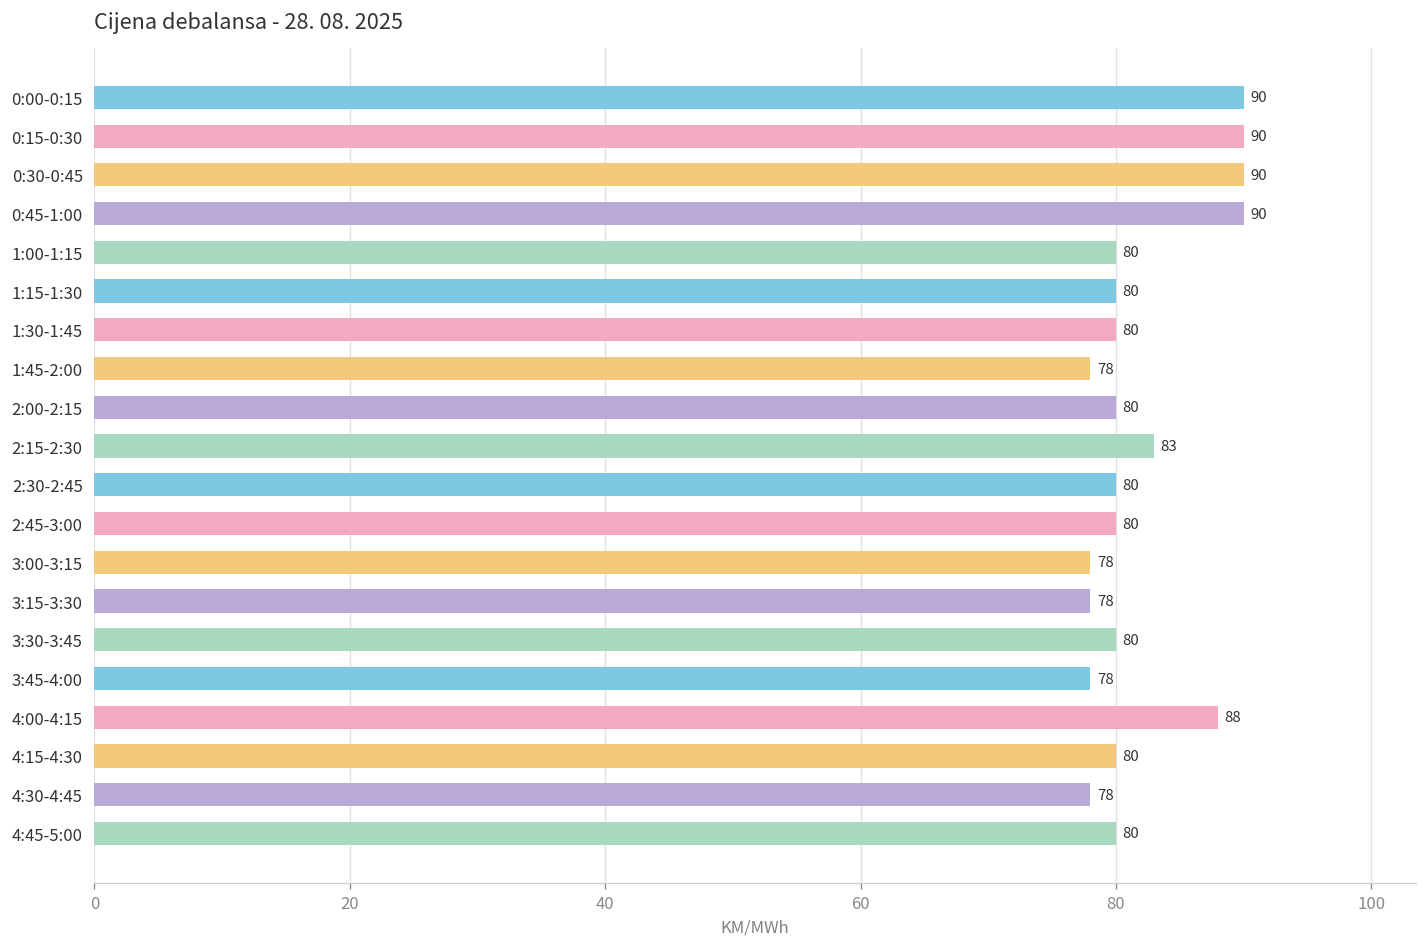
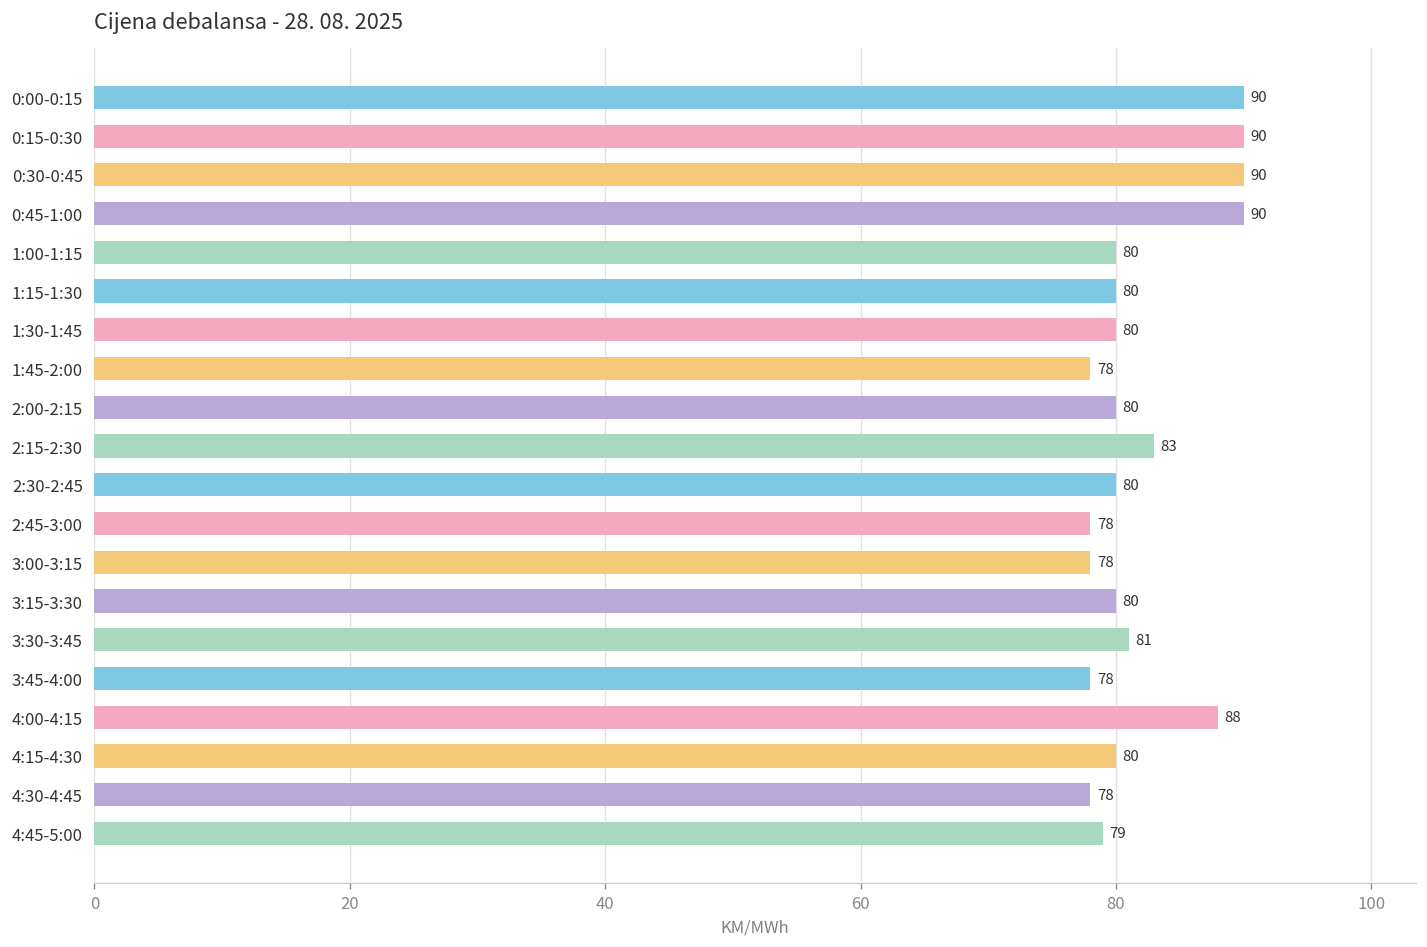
  {
    "0:00-0:15": 90,
    "0:15-0:30": 90,
    "0:30-0:45": 90,
    "0:45-1:00": 90,
    "1:00-1:15": 80,
    "1:15-1:30": 80,
    "1:30-1:45": 80,
    "1:45-2:00": 78,
    "2:00-2:15": 80,
    "2:15-2:30": 83,
    "2:30-2:45": 80,
-   "2:45-3:00": 80,
+   "2:45-3:00": 78,
    "3:00-3:15": 78,
-   "3:15-3:30": 78,
-   "3:30-3:45": 80,
+   "3:15-3:30": 80,
+   "3:30-3:45": 81,
    "3:45-4:00": 78,
    "4:00-4:15": 88,
    "4:15-4:30": 80,
    "4:30-4:45": 78,
-   "4:45-5:00": 80
+   "4:45-5:00": 79
  }
